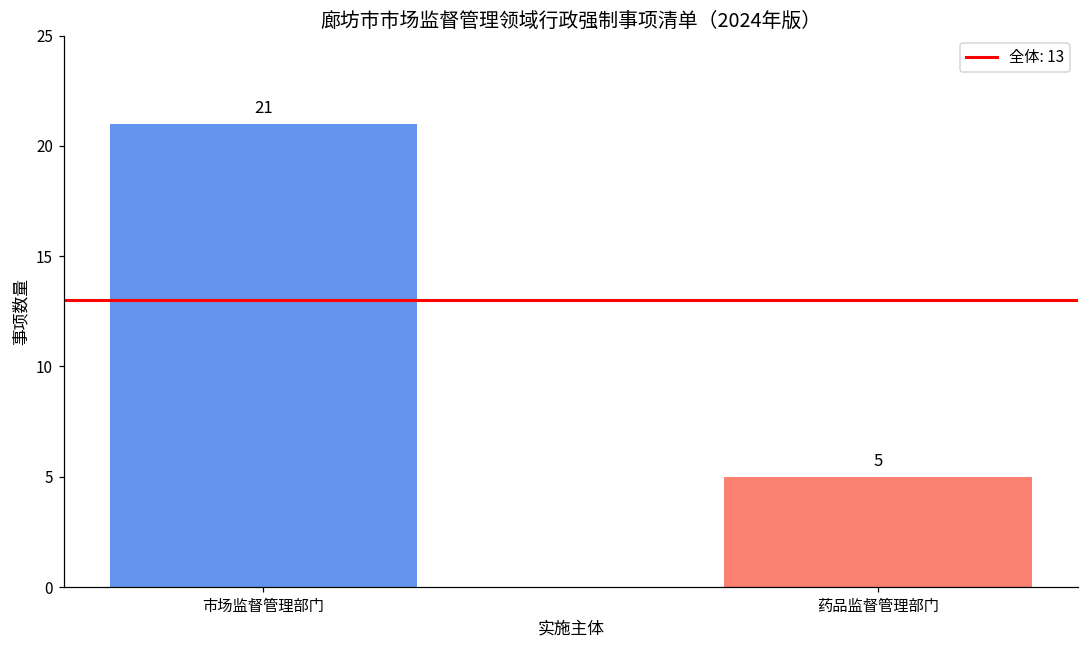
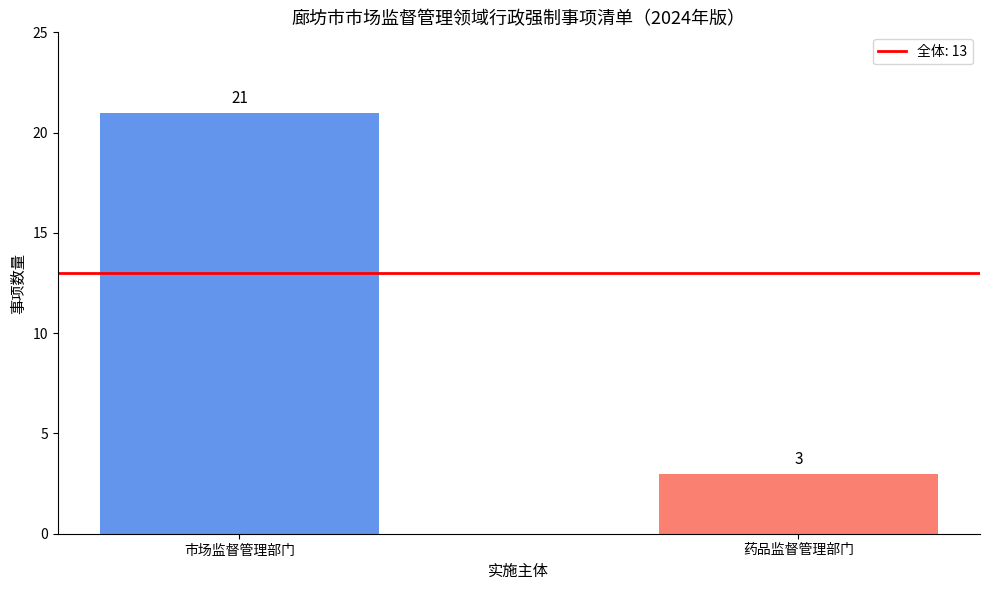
  {
    "市场监督管理部门": 21,
-   "药品监督管理部门": 5
+   "药品监督管理部门": 3
  }
